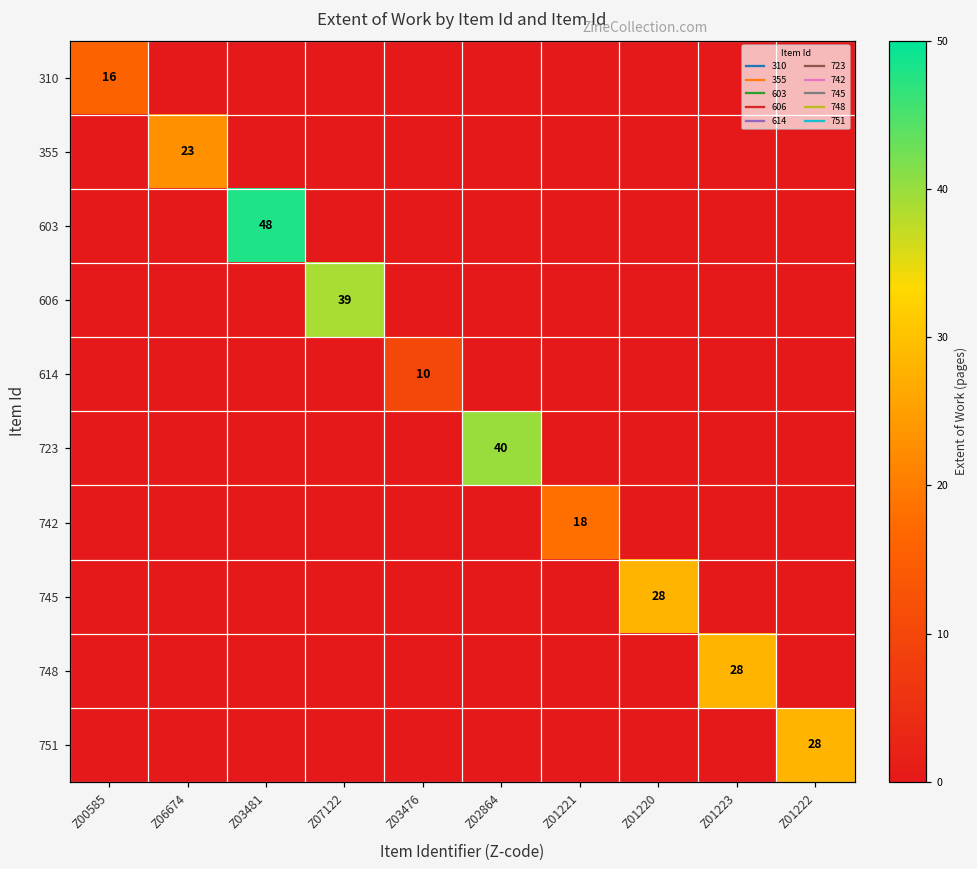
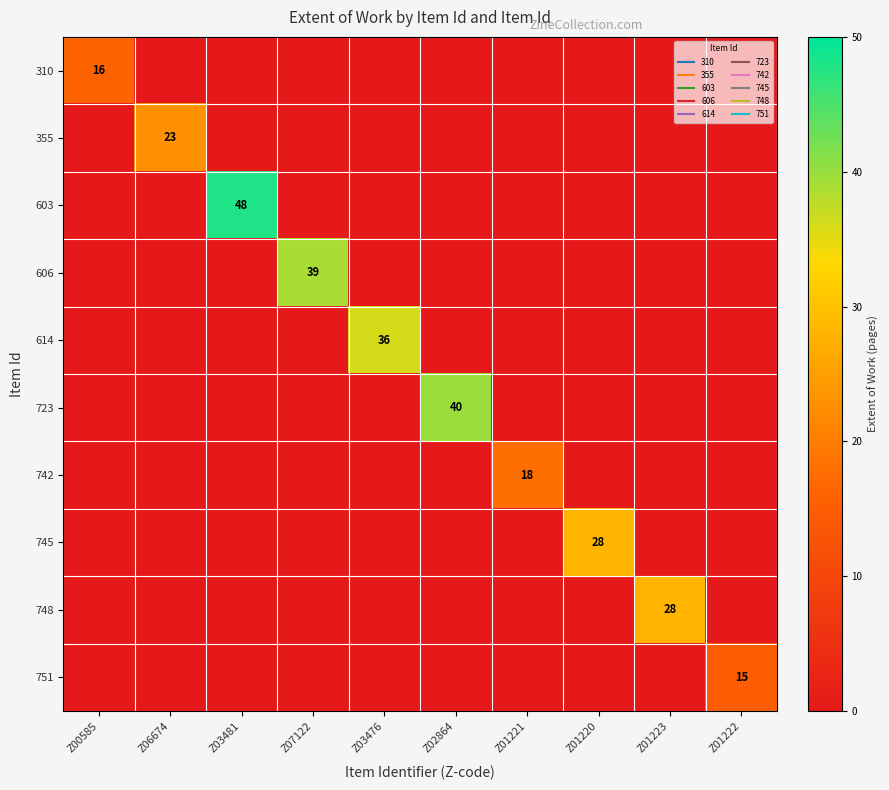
  {
    "310": {
      "Z00585": 16
    },
    "355": {
      "Z06674": 23
    },
    "603": {
      "Z03481": 48
    },
    "606": {
      "Z07122": 39
    },
    "614": {
-     "Z03476": 10
+     "Z03476": 36
    },
    "723": {
      "Z02864": 40
    },
    "742": {
      "Z01221": 18
    },
    "745": {
      "Z01220": 28
    },
    "748": {
      "Z01223": 28
    },
    "751": {
-     "Z01222": 28
+     "Z01222": 15
    }
  }
